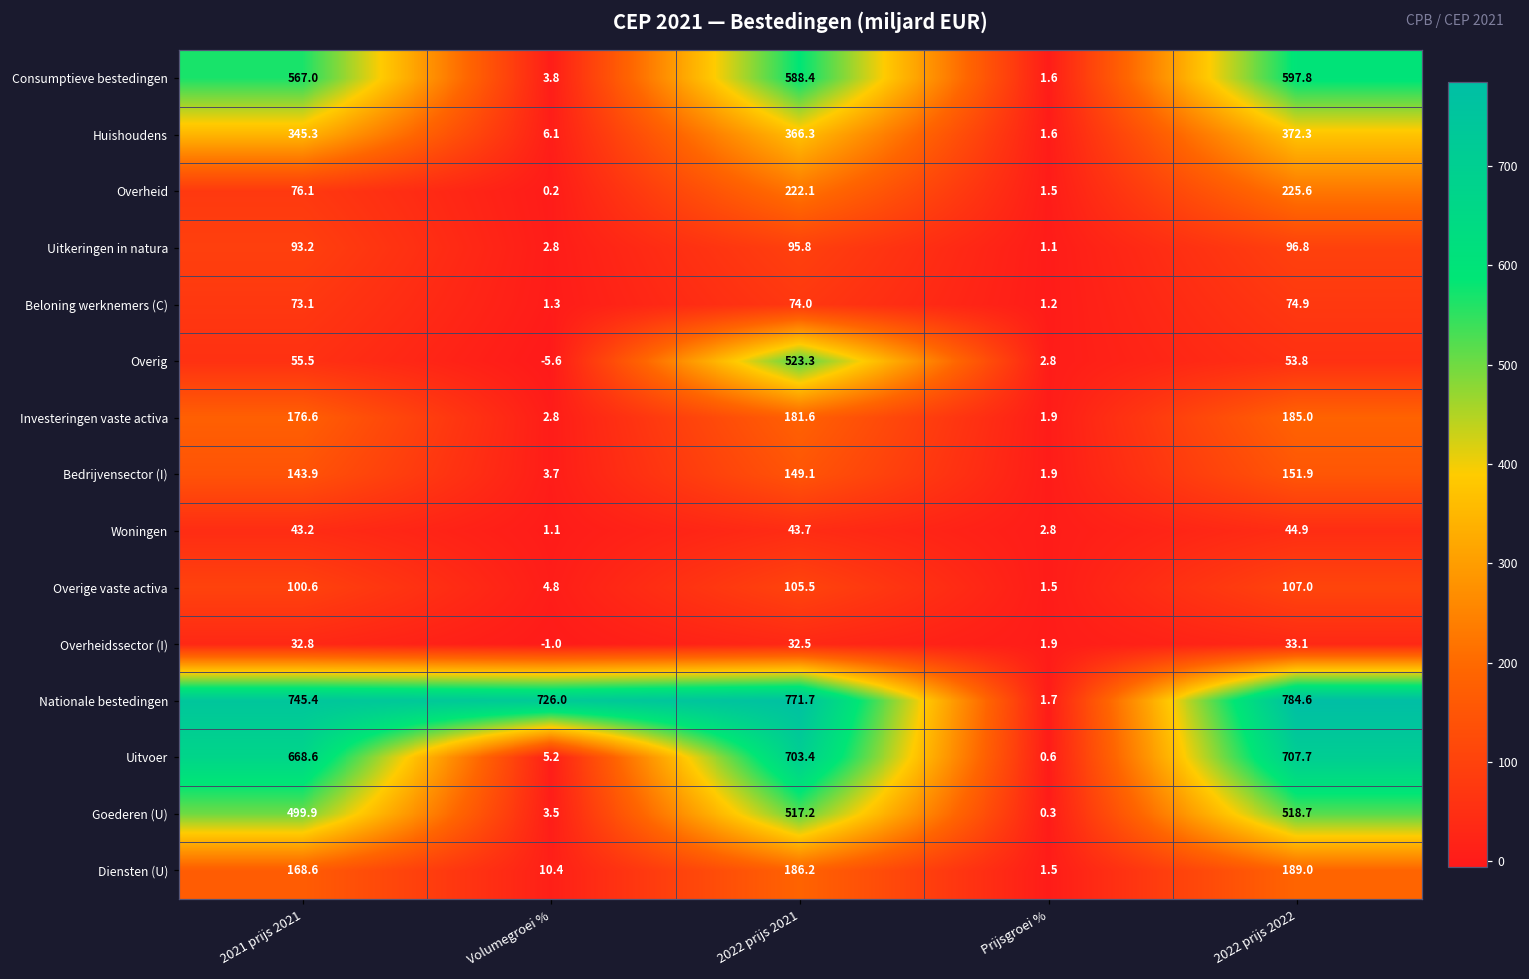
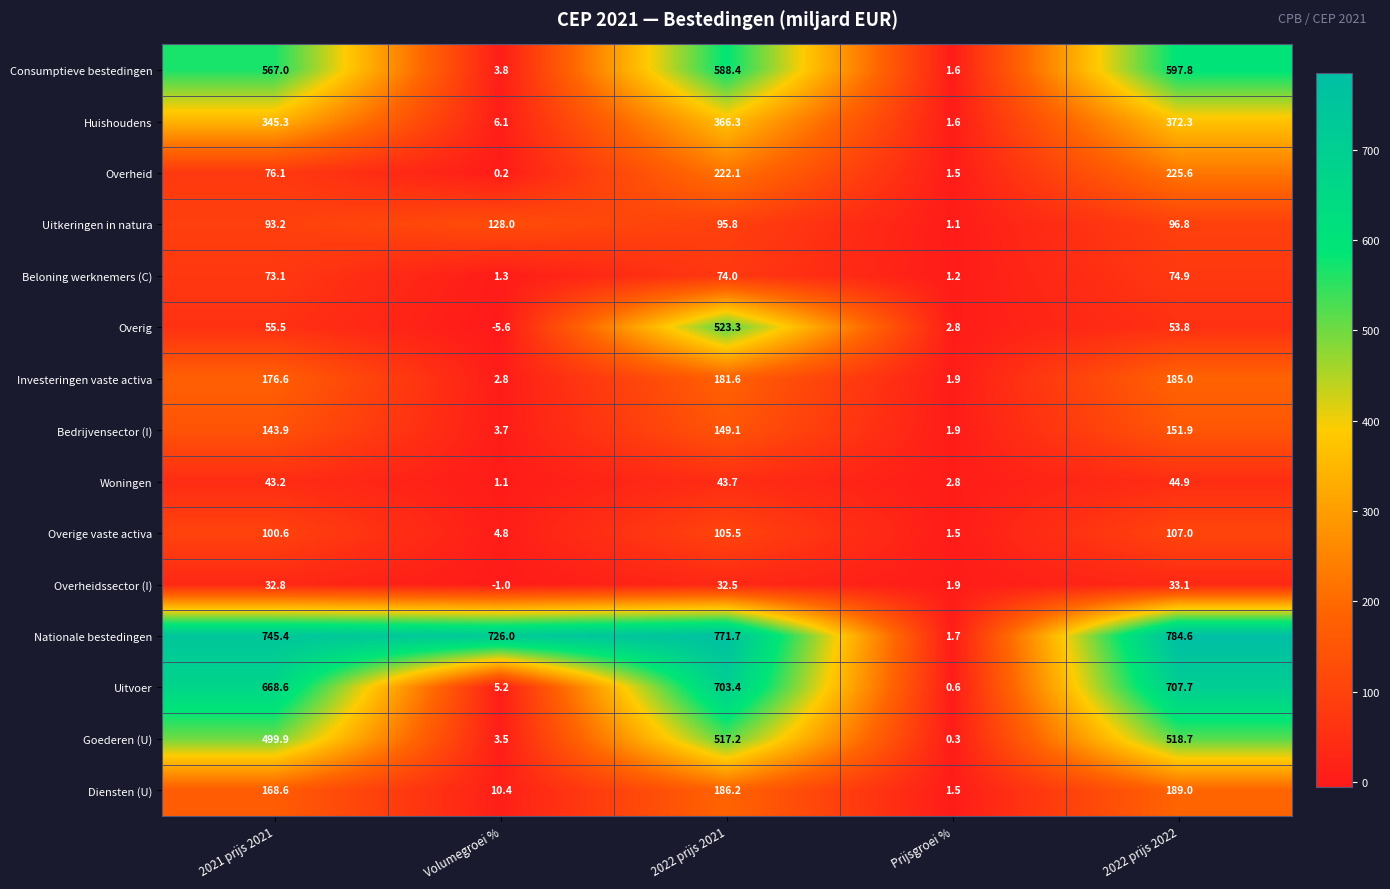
  {
    "Consumptieve bestedingen": {
      "2021 prijs 2021": 567.0,
      "Volumegroei %": 3.8,
      "2022 prijs 2021": 588.4,
      "Prijsgroei %": 1.6,
      "2022 prijs 2022": 597.8
    },
    "Huishoudens": {
      "2021 prijs 2021": 345.3,
      "Volumegroei %": 6.1,
      "2022 prijs 2021": 366.3,
      "Prijsgroei %": 1.6,
      "2022 prijs 2022": 372.3
    },
    "Overheid": {
      "2021 prijs 2021": 76.1,
      "Volumegroei %": 0.2,
      "2022 prijs 2021": 222.1,
      "Prijsgroei %": 1.5,
      "2022 prijs 2022": 225.6
    },
    "Uitkeringen in natura": {
      "2021 prijs 2021": 93.2,
-     "Volumegroei %": 2.8,
+     "Volumegroei %": 128.0,
      "2022 prijs 2021": 95.8,
      "Prijsgroei %": 1.1,
      "2022 prijs 2022": 96.8
    },
    "Beloning werknemers (C)": {
      "2021 prijs 2021": 73.1,
      "Volumegroei %": 1.3,
      "2022 prijs 2021": 74.0,
      "Prijsgroei %": 1.2,
      "2022 prijs 2022": 74.9
    },
    "Overig": {
      "2021 prijs 2021": 55.5,
      "Volumegroei %": -5.6,
      "2022 prijs 2021": 523.3,
      "Prijsgroei %": 2.8,
      "2022 prijs 2022": 53.8
    },
    "Investeringen vaste activa": {
      "2021 prijs 2021": 176.6,
      "Volumegroei %": 2.8,
      "2022 prijs 2021": 181.6,
      "Prijsgroei %": 1.9,
      "2022 prijs 2022": 185.0
    },
    "Bedrijvensector (I)": {
      "2021 prijs 2021": 143.9,
      "Volumegroei %": 3.7,
      "2022 prijs 2021": 149.1,
      "Prijsgroei %": 1.9,
      "2022 prijs 2022": 151.9
    },
    "Woningen": {
      "2021 prijs 2021": 43.2,
      "Volumegroei %": 1.1,
      "2022 prijs 2021": 43.7,
      "Prijsgroei %": 2.8,
      "2022 prijs 2022": 44.9
    },
    "Overige vaste activa": {
      "2021 prijs 2021": 100.6,
      "Volumegroei %": 4.8,
      "2022 prijs 2021": 105.5,
      "Prijsgroei %": 1.5,
      "2022 prijs 2022": 107.0
    },
    "Overheidssector (I)": {
      "2021 prijs 2021": 32.8,
      "Volumegroei %": -1.0,
      "2022 prijs 2021": 32.5,
      "Prijsgroei %": 1.9,
      "2022 prijs 2022": 33.1
    },
    "Nationale bestedingen": {
      "2021 prijs 2021": 745.4,
      "Volumegroei %": 726.0,
      "2022 prijs 2021": 771.7,
      "Prijsgroei %": 1.7,
      "2022 prijs 2022": 784.6
    },
    "Uitvoer": {
      "2021 prijs 2021": 668.6,
      "Volumegroei %": 5.2,
      "2022 prijs 2021": 703.4,
      "Prijsgroei %": 0.6,
      "2022 prijs 2022": 707.7
    },
    "Goederen (U)": {
      "2021 prijs 2021": 499.9,
      "Volumegroei %": 3.5,
      "2022 prijs 2021": 517.2,
      "Prijsgroei %": 0.3,
      "2022 prijs 2022": 518.7
    },
    "Diensten (U)": {
      "2021 prijs 2021": 168.6,
      "Volumegroei %": 10.4,
      "2022 prijs 2021": 186.2,
      "Prijsgroei %": 1.5,
      "2022 prijs 2022": 189.0
    }
  }
